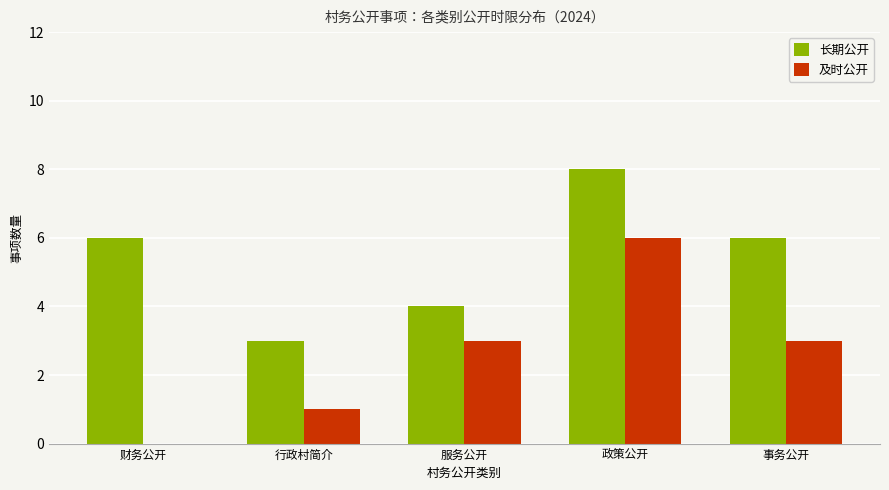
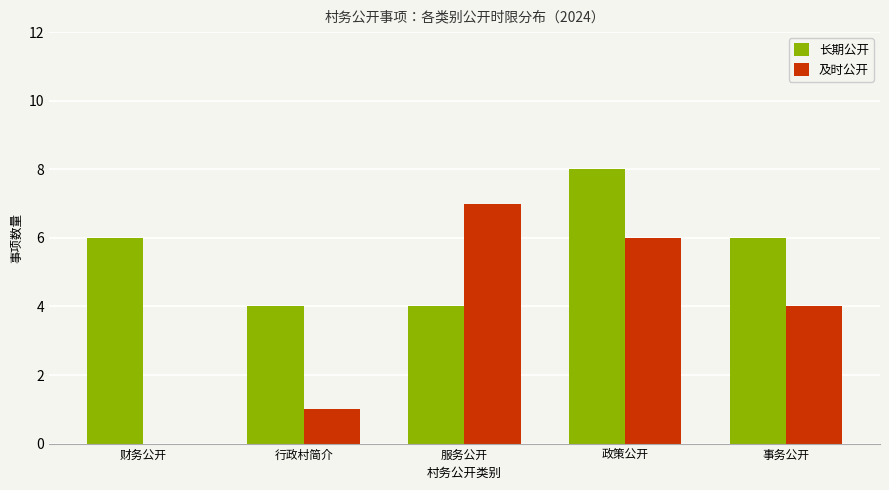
  {
    "长期公开": {
      "财务公开": 6,
-     "行政村简介": 3,
+     "行政村简介": 4,
      "服务公开": 4,
      "政策公开": 8,
      "事务公开": 6
    },
    "及时公开": {
      "财务公开": 0,
      "行政村简介": 1,
-     "服务公开": 3,
+     "服务公开": 7,
      "政策公开": 6,
-     "事务公开": 3
+     "事务公开": 4
    }
  }
